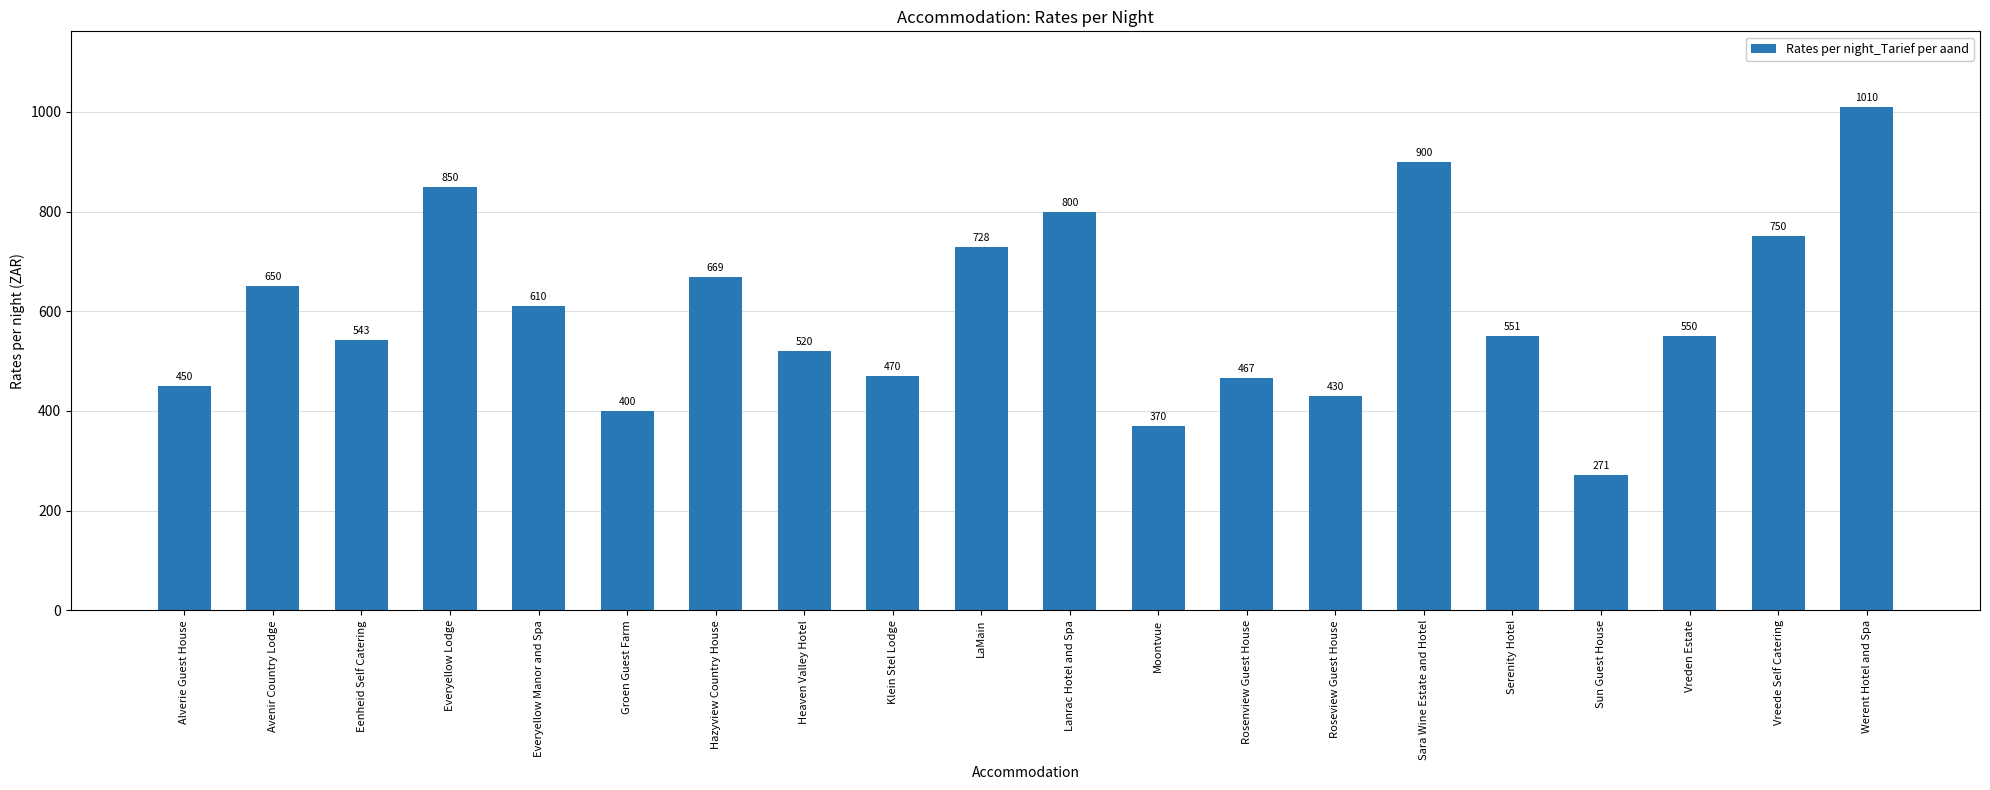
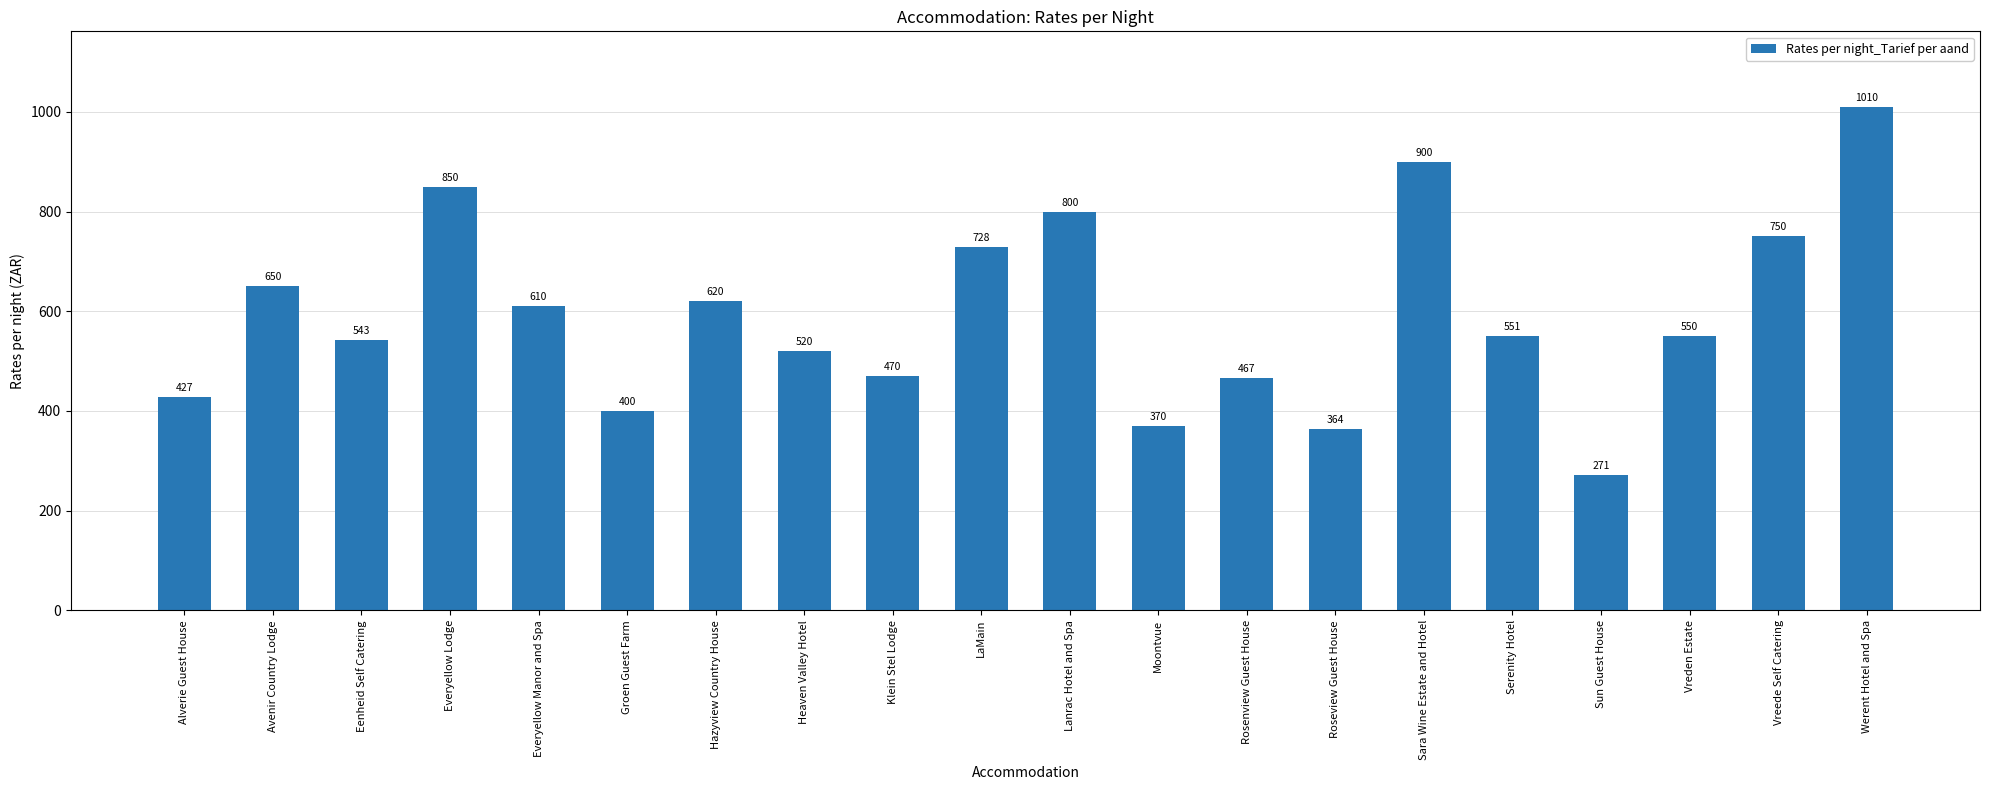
  {
-   "Alverie Guest House": 450,
+   "Alverie Guest House": 427,
    "Avenir Country Lodge": 650,
    "Eenheid Self Catering": 543,
    "Everyellow Lodge": 850,
    "Everyellow Manor and Spa": 610,
    "Groen Guest Farm": 400,
-   "Hazyview Country House": 669,
+   "Hazyview Country House": 620,
    "Heaven Valley Hotel": 520,
    "Klein Stel Lodge": 470,
    "LaMain": 728,
    "Lanrac Hotel and Spa": 800,
    "Moontvue": 370,
    "Rosenview Guest House": 467,
-   "Roseview Guest House": 430,
+   "Roseview Guest House": 364,
    "Sara Wine Estate and Hotel": 900,
    "Serenity Hotel": 551,
    "Sun Guest House": 271,
    "Vreden Estate": 550,
    "Vreede Self Catering": 750,
    "Werent Hotel and Spa": 1010
  }
